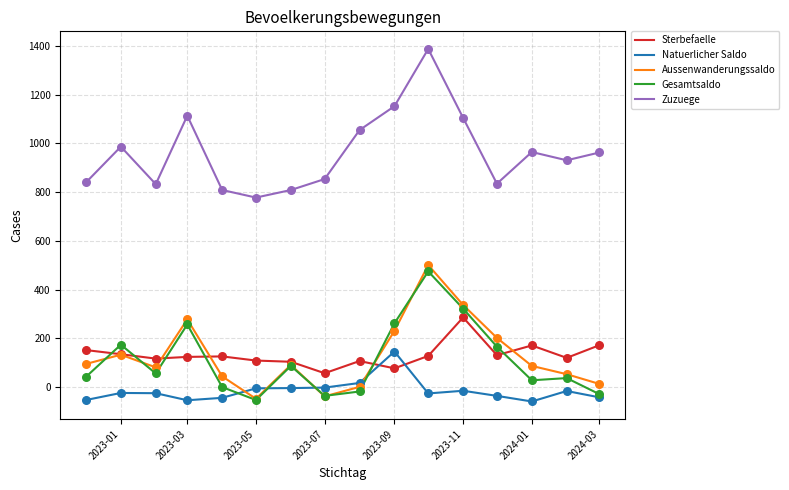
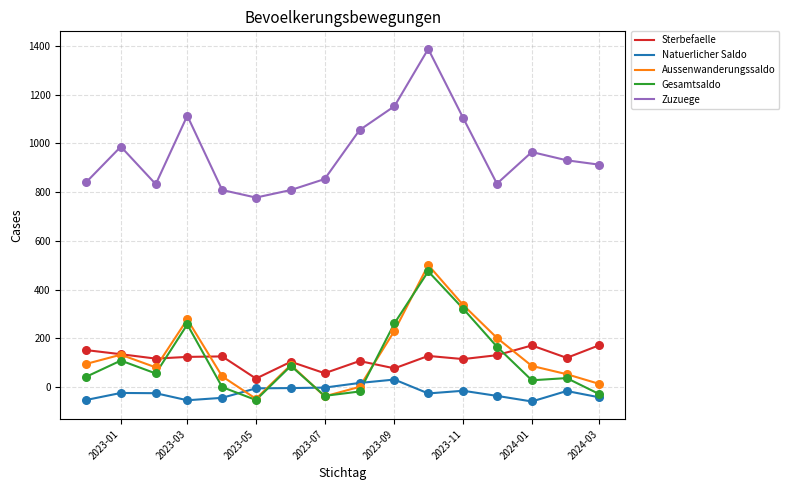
  {
    "Sterbefaelle": {
      "2023-03": 120,
-     "2023-05": 110,
+     "2023-05": 40,
      "2023-07": 60,
      "2023-09": 80,
-     "2023-11": 290,
+     "2023-11": 120,
      "2024-01": 170,
      "2024-03": 170
    },
    "Natuerlicher Saldo": {
      "2023-01": -20,
      "2023-03": -50,
      "2023-05": -10,
      "2023-07": 0,
-     "2023-09": 150,
+     "2023-09": 30,
      "2023-11": -20,
      "2024-01": -60,
      "2024-03": -40
    },
    "Aussenwanderungssaldo": {
      "2023-03": 280,
      "2023-09": 230,
      "2023-11": 340,
      "2024-01": 90,
      "2024-03": 10
    },
    "Gesamtsaldo": {
-     "2023-01": 170,
+     "2023-01": 110,
      "2023-03": 260,
      "2023-09": 260,
      "2023-11": 320,
      "2024-01": 30,
      "2024-03": -30
    },
    "Zuzuege": {
      "2023-01": 990,
      "2023-03": 1110,
      "2023-05": 780,
      "2023-07": 850,
      "2023-09": 1150,
      "2023-11": 1110,
      "2024-01": 970,
-     "2024-03": 960
+     "2024-03": 910
    }
  }
